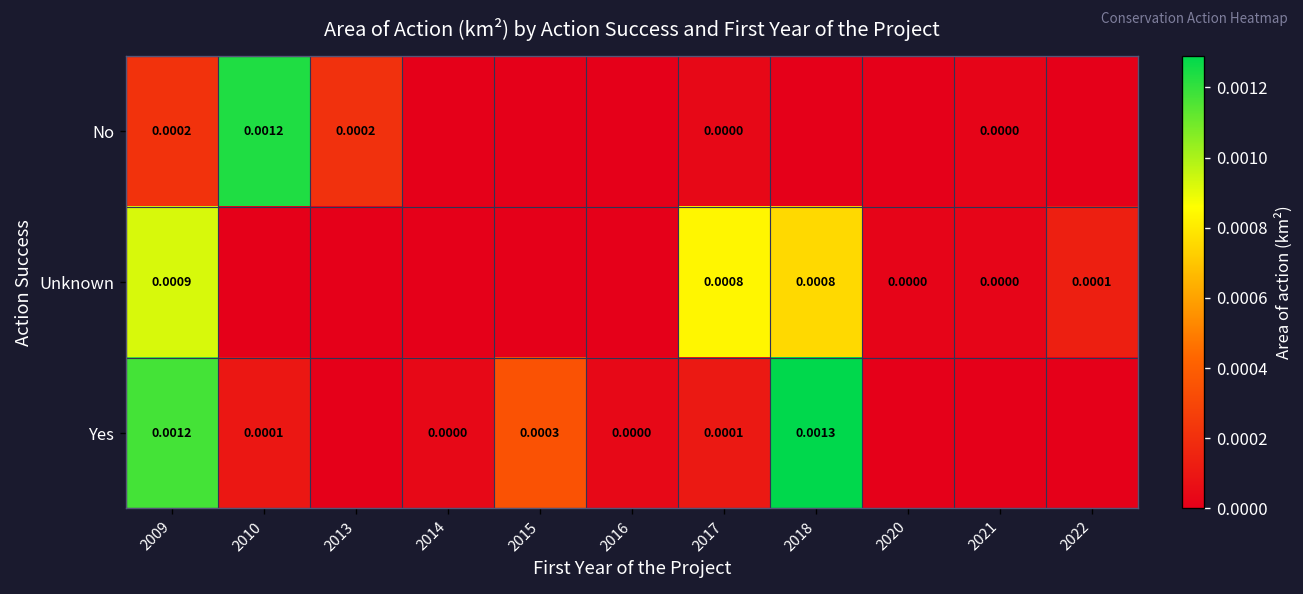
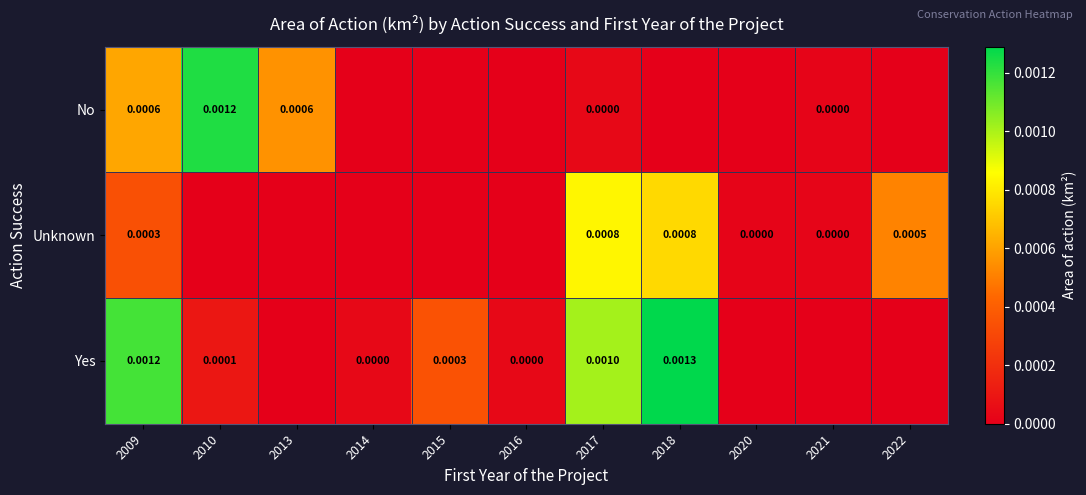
  {
    "No": {
-     "2009": 0.0002,
+     "2009": 0.0006,
      "2010": 0.0012,
-     "2013": 0.0002,
+     "2013": 0.0006,
      "2017": 0.0000,
      "2021": 0.0000
    },
    "Unknown": {
-     "2009": 0.0009,
+     "2009": 0.0003,
      "2017": 0.0008,
      "2018": 0.0008,
      "2020": 0.0000,
      "2021": 0.0000,
-     "2022": 0.0001
+     "2022": 0.0005
    },
    "Yes": {
      "2009": 0.0012,
      "2010": 0.0001,
      "2014": 0.0000,
      "2015": 0.0003,
      "2016": 0.0000,
-     "2017": 0.0001,
+     "2017": 0.0010,
      "2018": 0.0013
    }
  }
